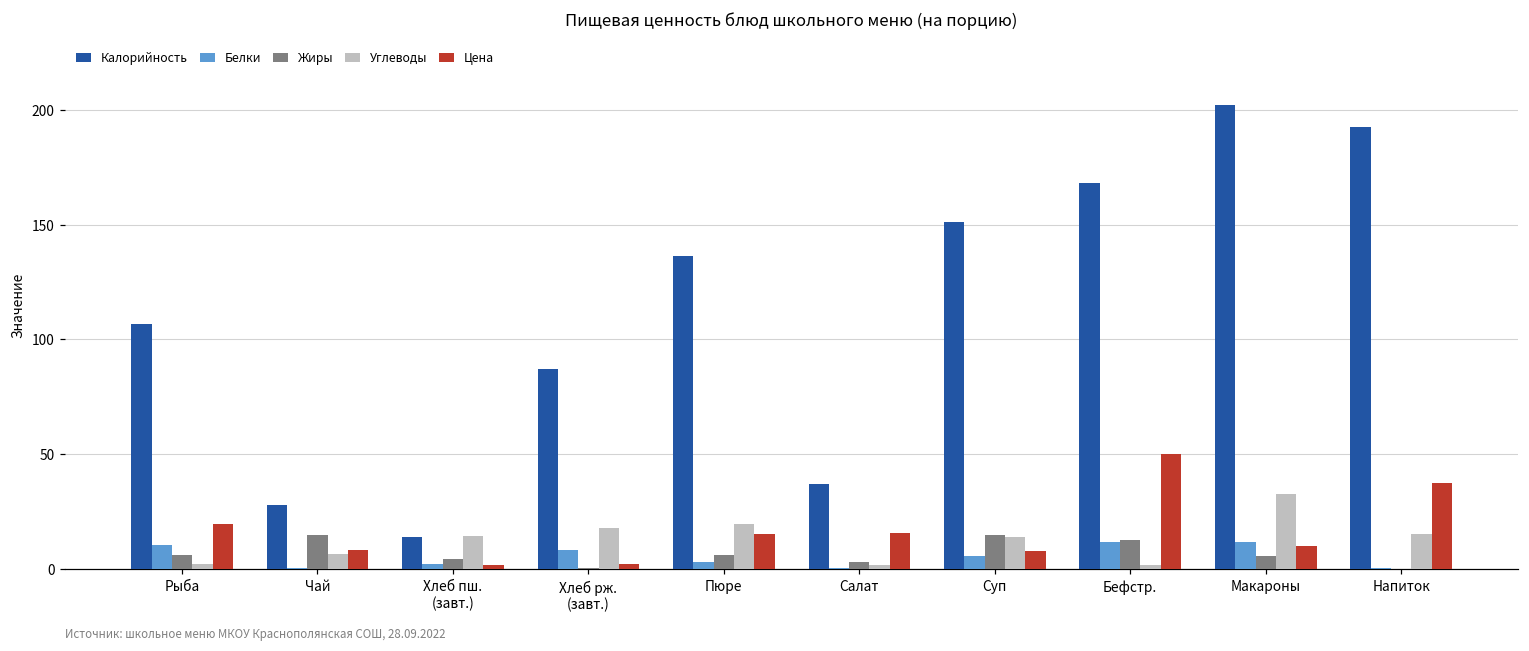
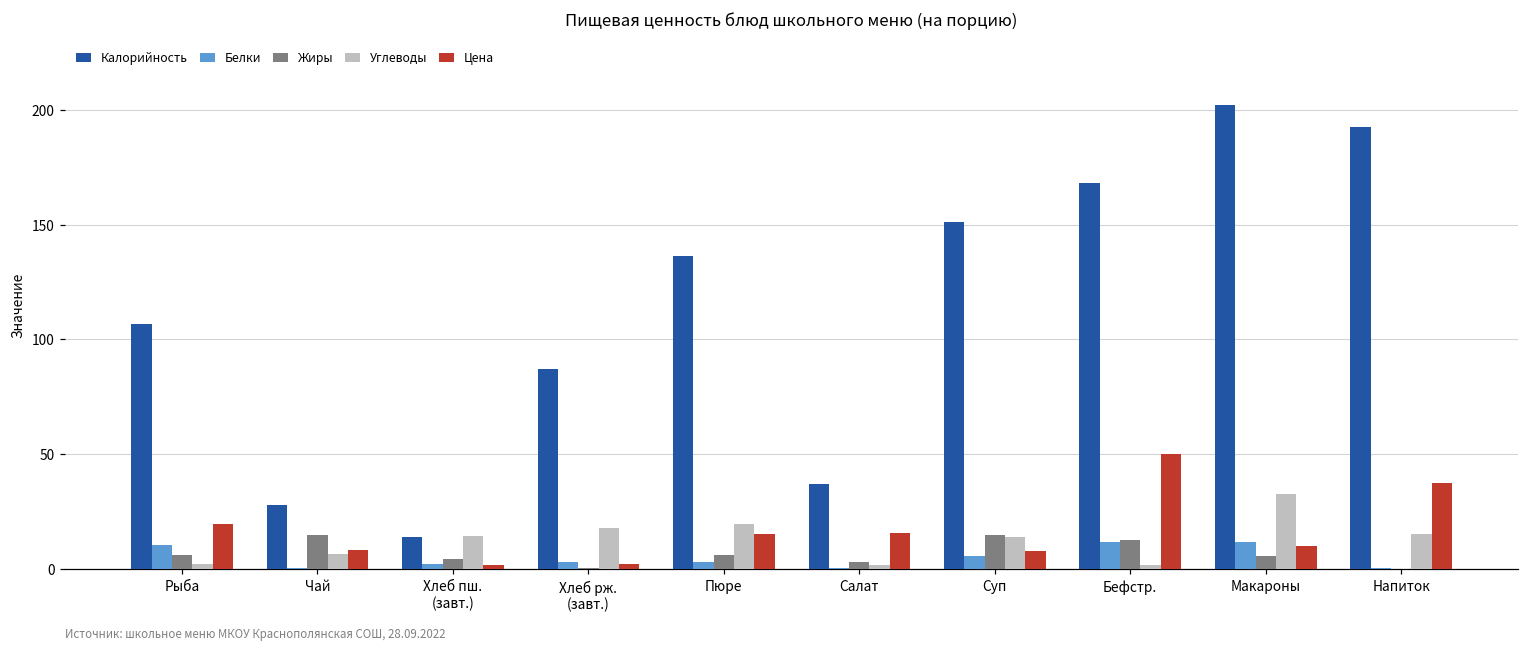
  {
    "Калорийность": {
      "Рыба": 107,
      "Чай": 28,
      "Хлеб пш. (завт.)": 14,
      "Хлеб рж. (завт.)": 87,
      "Пюре": 136,
      "Салат": 37,
      "Суп": 151,
      "Бефстр.": 168,
      "Макароны": 202,
      "Напиток": 193
    },
    "Белки": {
      "Рыба": 11,
      "Хлеб пш. (завт.)": 2,
-     "Хлеб рж. (завт.)": 8,
+     "Хлеб рж. (завт.)": 3,
      "Пюре": 3,
      "Суп": 6,
      "Бефстр.": 12,
      "Макароны": 12
    },
    "Жиры": {
      "Рыба": 6,
      "Чай": 15,
      "Хлеб пш. (завт.)": 4,
      "Пюре": 6,
      "Салат": 3,
      "Суп": 15,
      "Бефстр.": 13,
      "Макароны": 6
    },
    "Углеводы": {
      "Рыба": 2,
      "Чай": 7,
      "Хлеб пш. (завт.)": 14,
      "Хлеб рж. (завт.)": 18,
      "Пюре": 20,
      "Салат": 2,
      "Суп": 14,
      "Бефстр.": 2,
      "Макароны": 33,
      "Напиток": 15
    },
    "Цена": {
      "Рыба": 20,
      "Чай": 8,
      "Хлеб пш. (завт.)": 2,
      "Хлеб рж. (завт.)": 2,
      "Пюре": 15,
      "Салат": 16,
      "Суп": 8,
      "Бефстр.": 50,
      "Макароны": 10,
      "Напиток": 37
    }
  }
